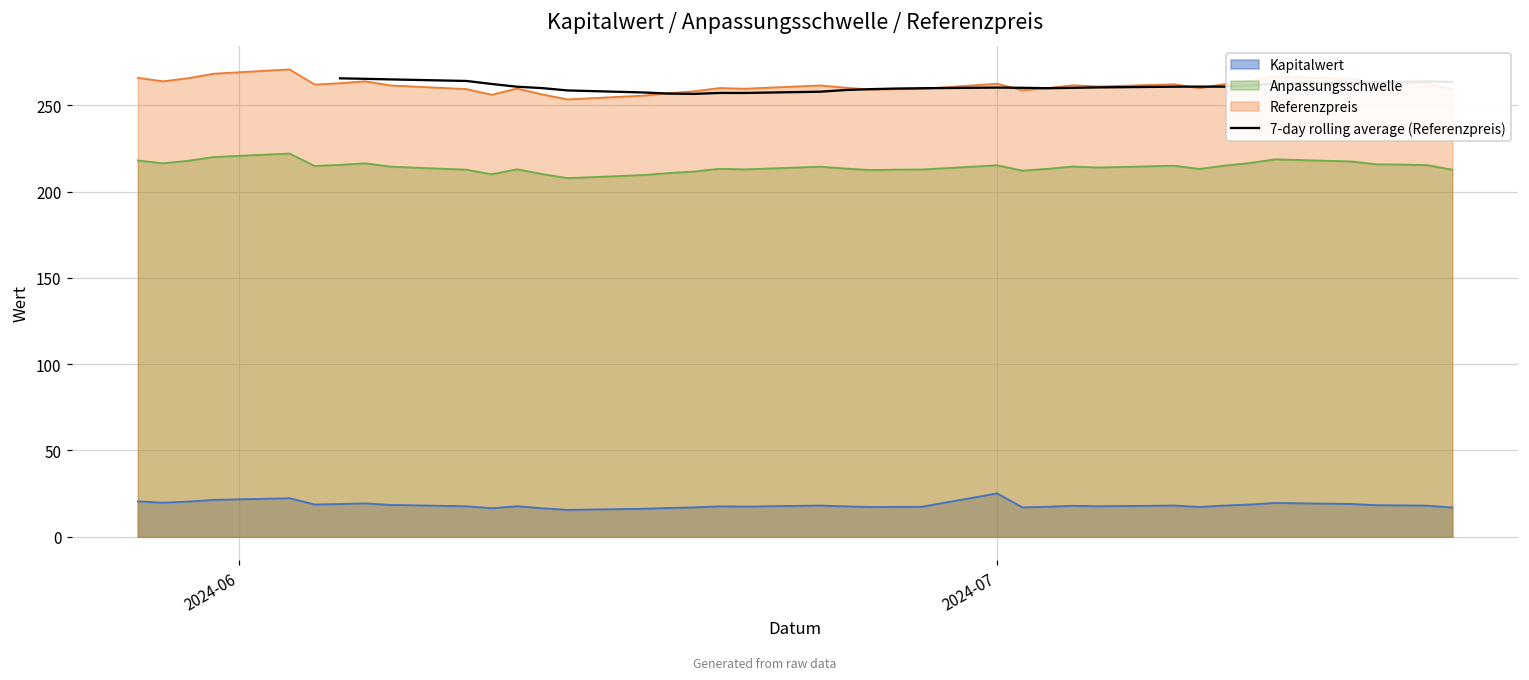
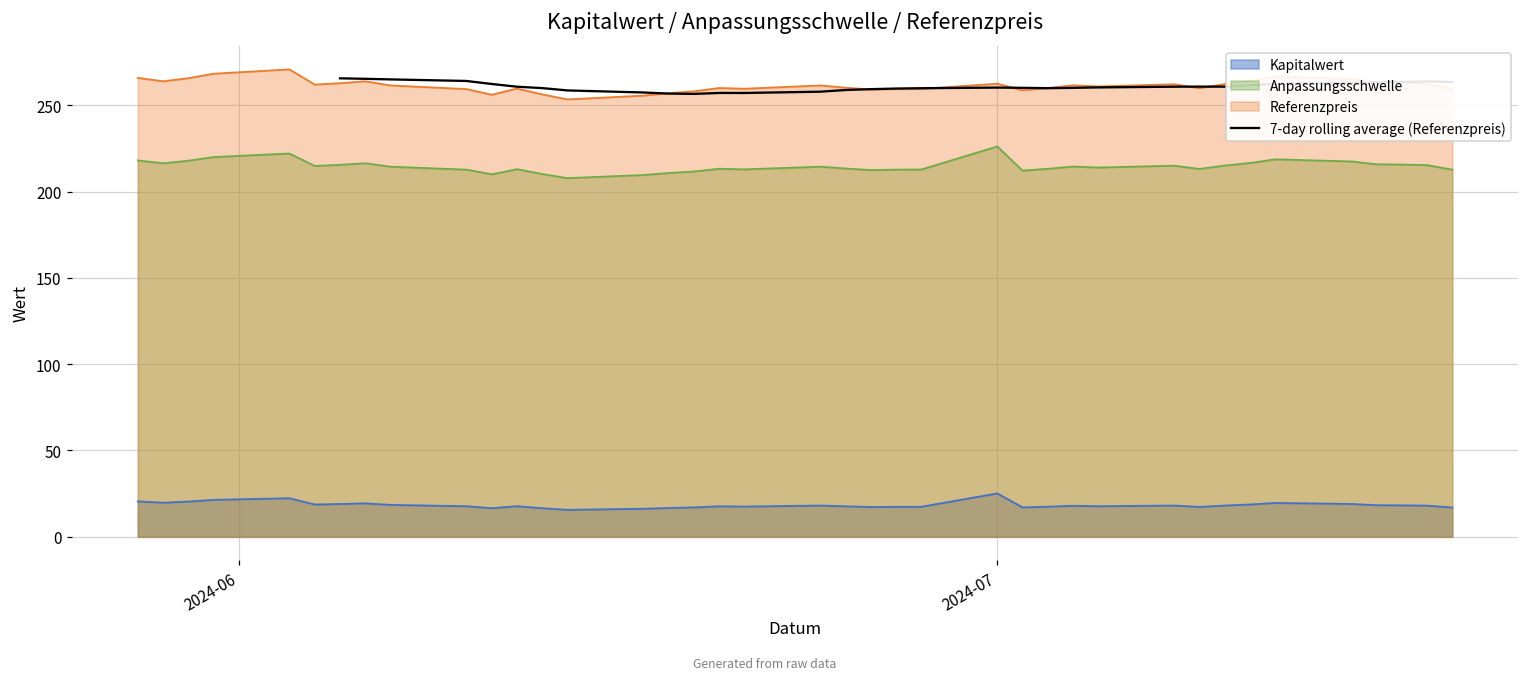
  {
    "Kapitalwert": {
      "2024-07": 25
    },
    "Anpassungsschwelle": {
-     "2024-07": 215
+     "2024-07": 226
    },
    "Referenzpreis": {
      "2024-07": 263
    },
    "7-day rolling average (Referenzpreis)": {
      "2024-07": 260
    }
  }
